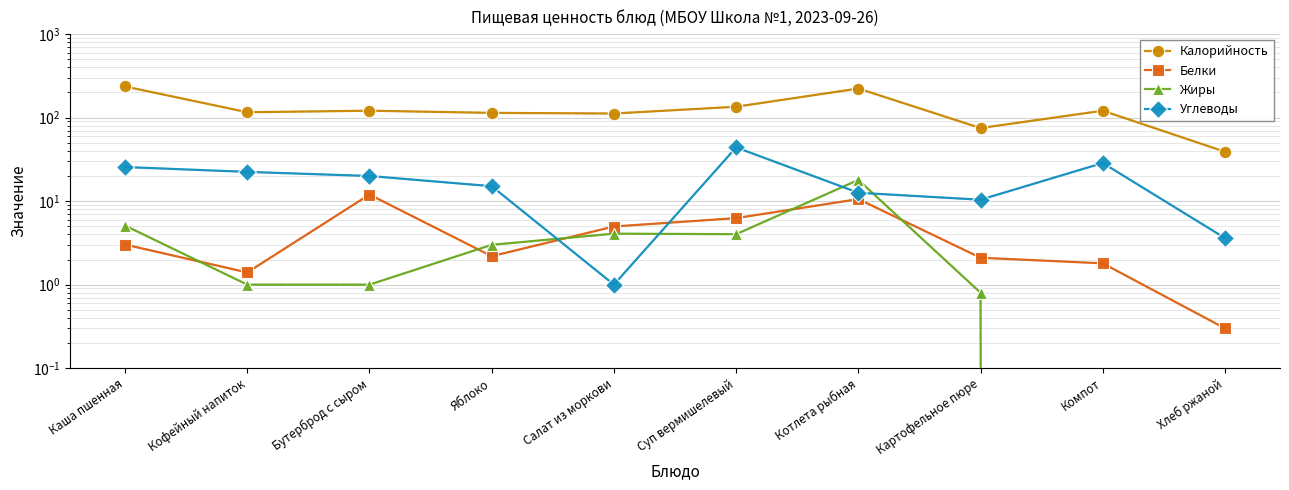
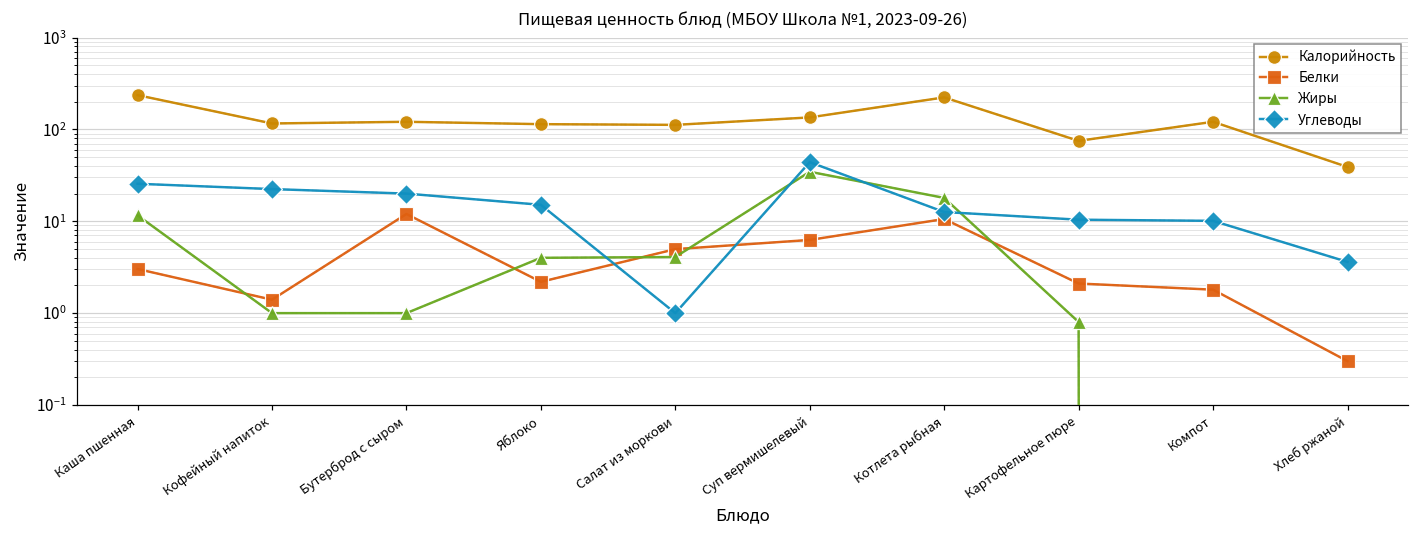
  {
    "Жиры": {
-     "Каша пшенная": 5,
+     "Каша пшенная": 12,
      "Кофейный напиток": 1,
      "Бутерброд с сыром": 1,
-     "Яблоко": 3,
+     "Яблоко": 4,
      "Салат из моркови": 4,
-     "Суп вермишелевый": 4,
+     "Суп вермишелевый": 35,
      "Котлета рыбная": 18,
      "Картофельное пюре": 0.8
    },
    "Углеводы": {
      "Каша пшенная": 26,
      "Кофейный напиток": 22,
      "Бутерброд с сыром": 20,
      "Яблоко": 15,
      "Салат из моркови": 1,
      "Суп вермишелевый": 40,
      "Котлета рыбная": 13,
      "Картофельное пюре": 10,
-     "Компот": 29,
+     "Компот": 10,
      "Хлеб ржаной": 3.6
    }
  }
